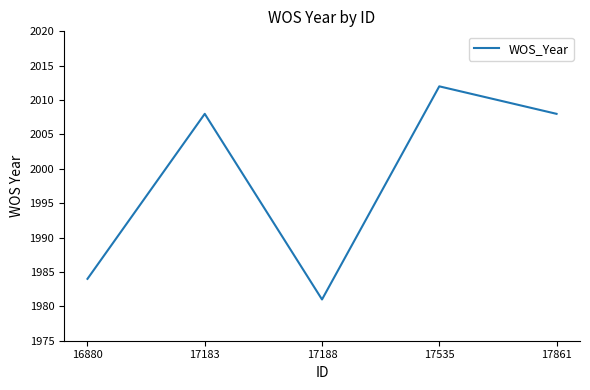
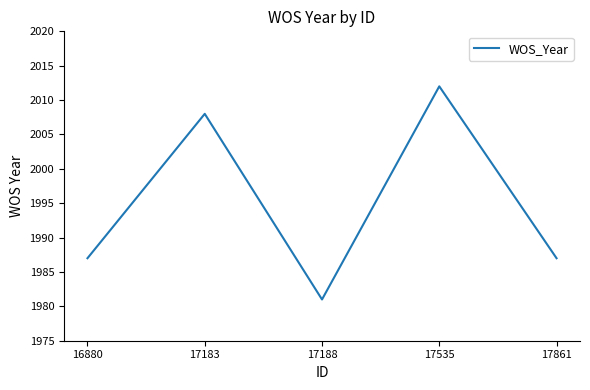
  {
-   "16880": 1984,
+   "16880": 1987,
    "17183": 2008,
    "17188": 1981,
    "17535": 2012,
-   "17861": 2008
+   "17861": 1987
  }
